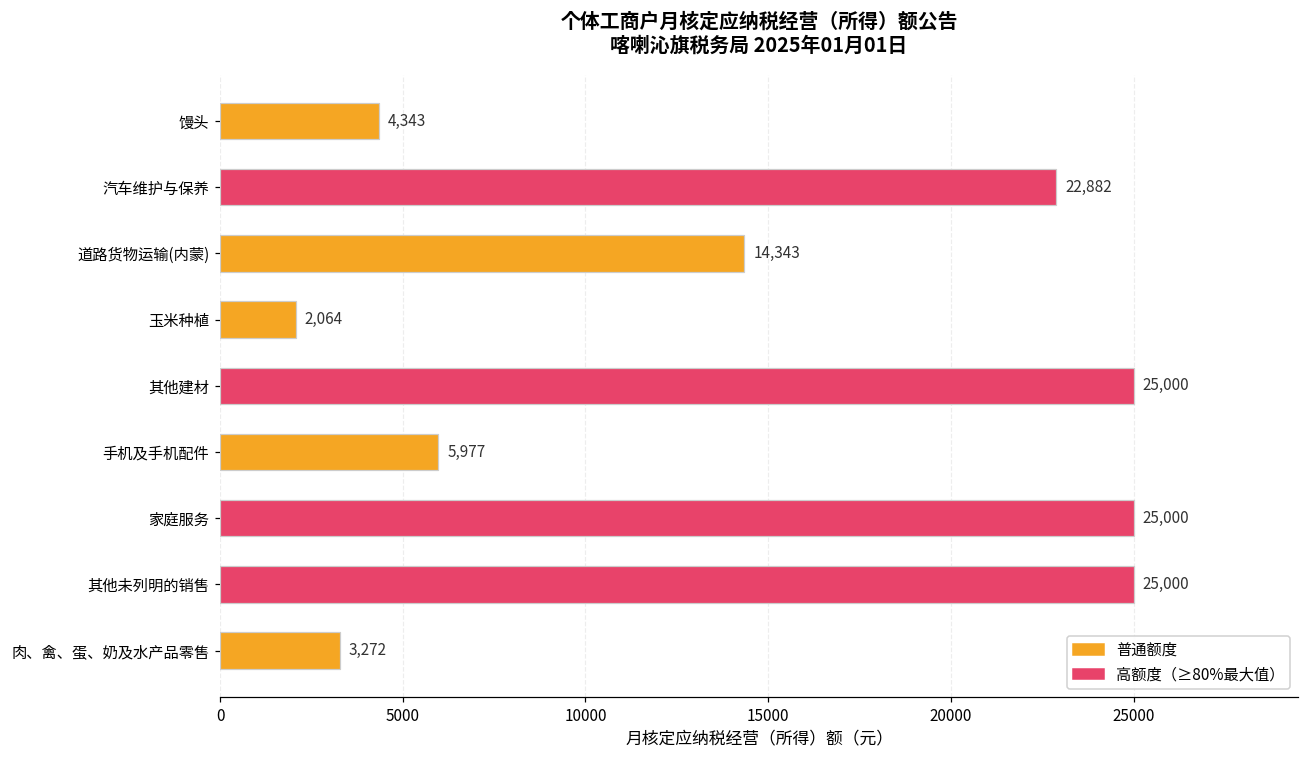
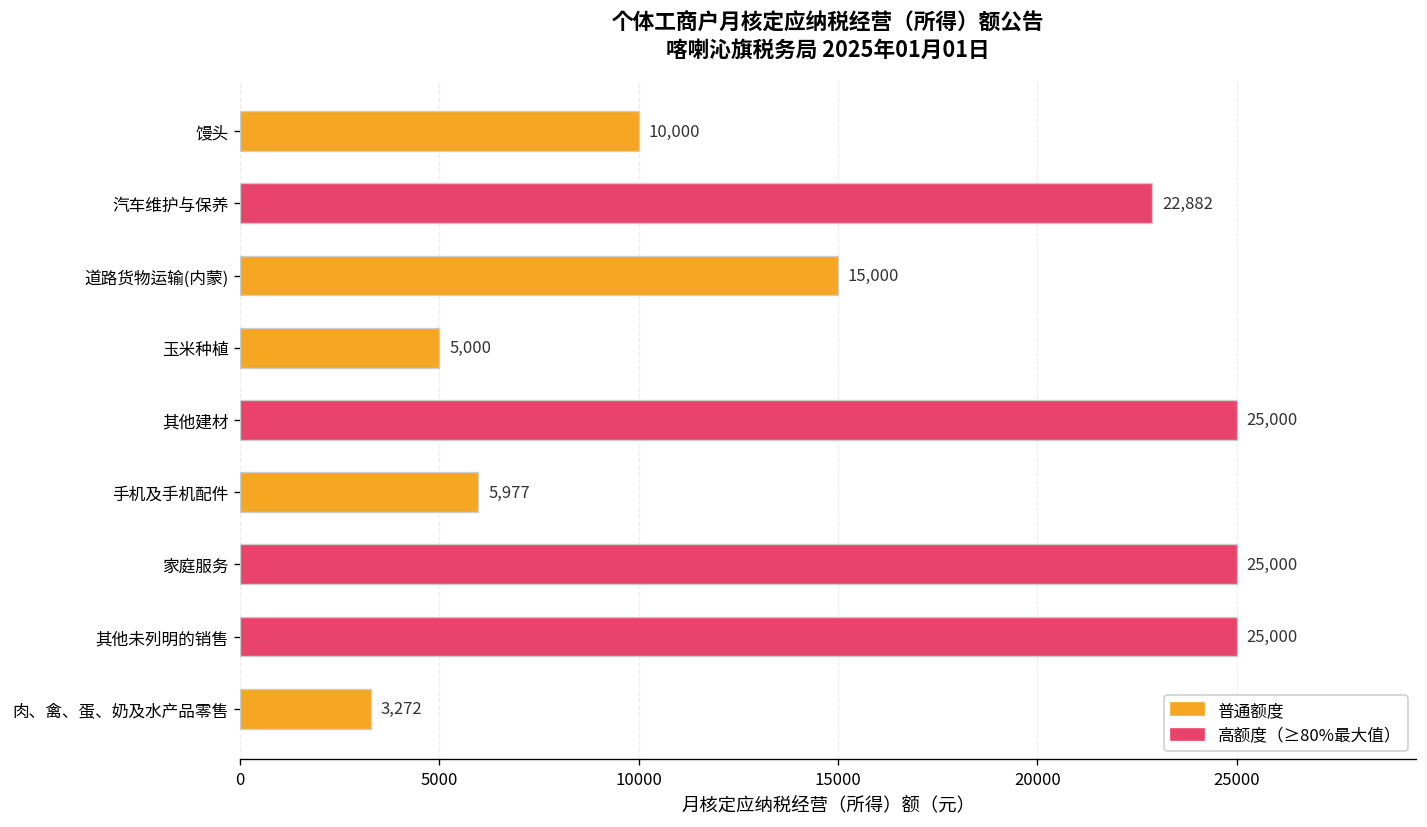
  {
-   "馒头": "4,343",
+   "馒头": "10,000",
    "汽车维护与保养": "22,882",
-   "道路货物运输(内蒙)": "14,343",
-   "玉米种植": "2,064",
+   "道路货物运输(内蒙)": "15,000",
+   "玉米种植": "5,000",
    "其他建材": "25,000",
    "手机及手机配件": "5,977",
    "家庭服务": "25,000",
    "其他未列明的销售": "25,000",
    "肉、禽、蛋、奶及水产品零售": "3,272"
  }
